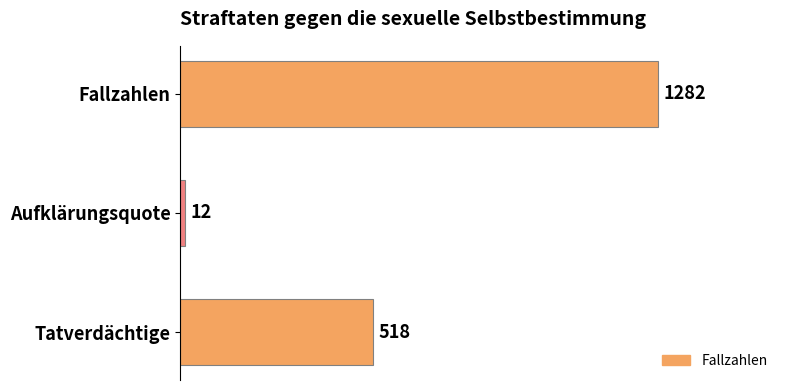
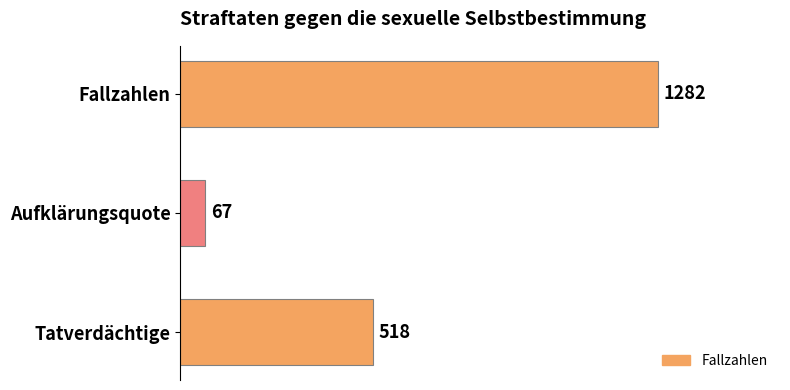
  {
    "Fallzahlen": 1282,
-   "Aufklärungsquote": 12,
+   "Aufklärungsquote": 67,
    "Tatverdächtige": 518
  }
